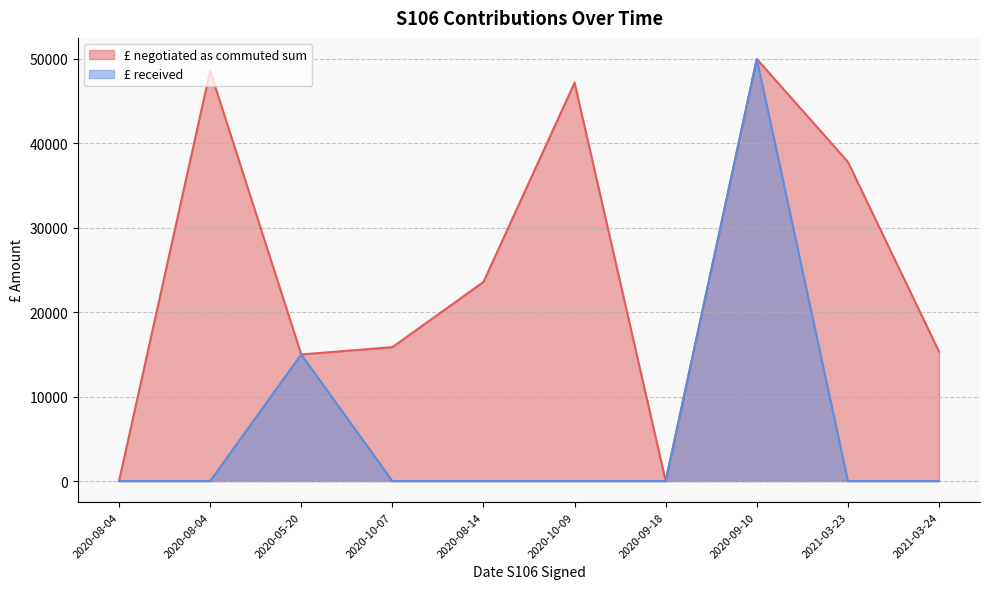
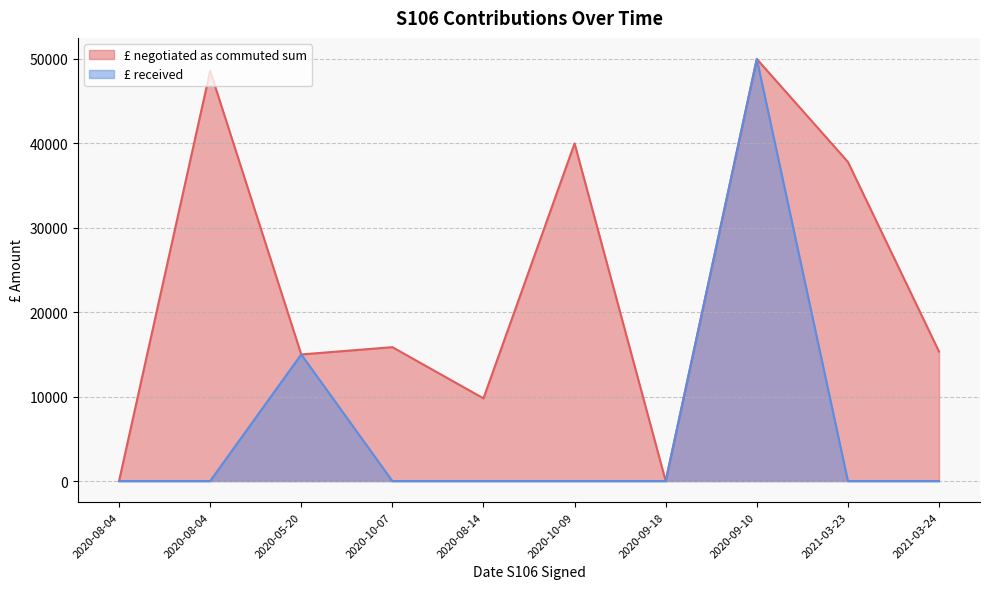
  {
    "£ negotiated as commuted sum": {
      "2020-10-07": 16000,
-     "2020-08-14": 24000,
-     "2020-10-09": 47000,
+     "2020-08-14": 10000,
+     "2020-10-09": 40000,
      "2021-03-23": 38000,
      "2021-03-24": 15000
    },
    "£ received": {
      "2020-10-07": 0,
      "2020-08-14": 0,
      "2020-10-09": 0,
      "2021-03-23": 0,
      "2021-03-24": 0
    }
  }
